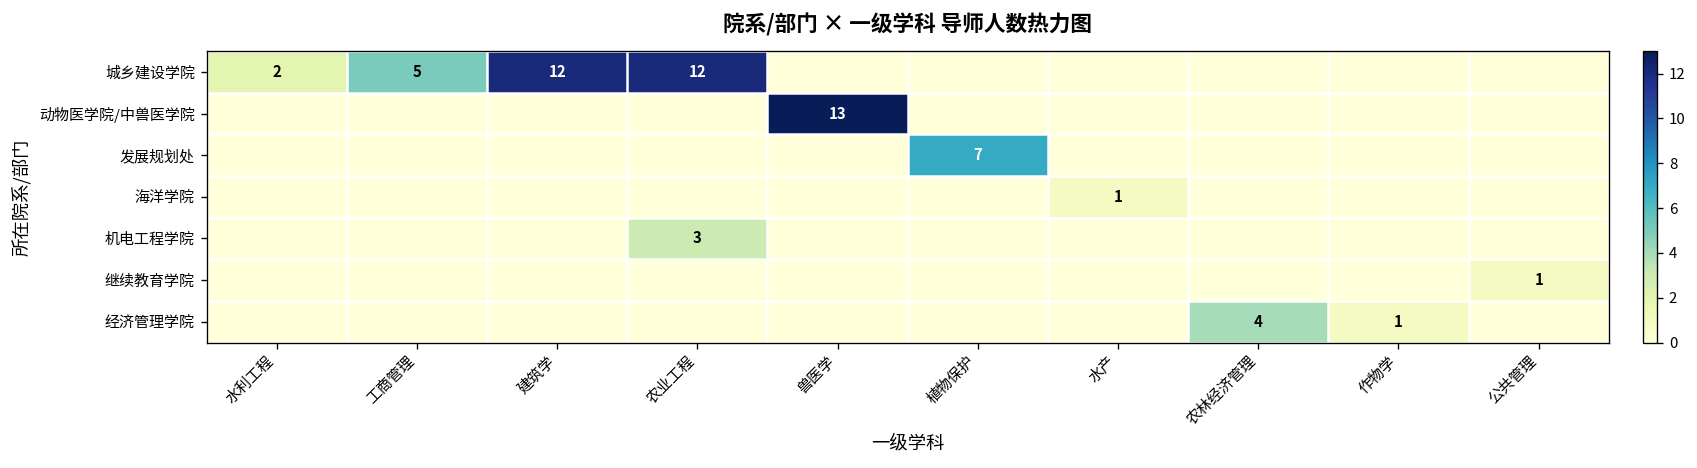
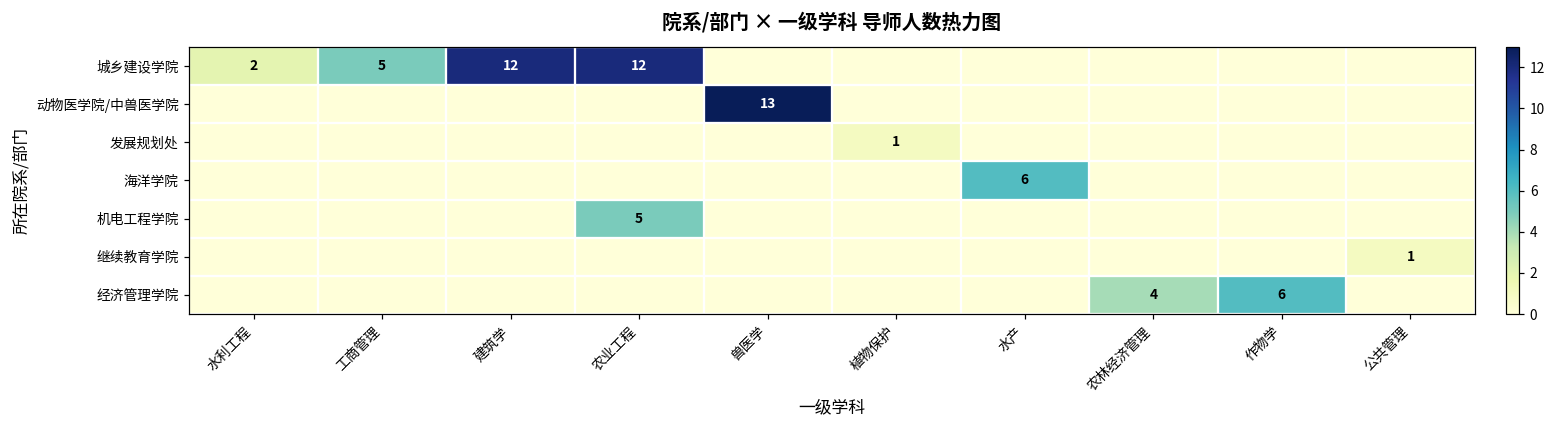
  {
    "城乡建设学院": {
      "水利工程": 2,
      "工商管理": 5,
      "建筑学": 12,
      "农业工程": 12
    },
    "动物医学院/中兽医学院": {
      "兽医学": 13
    },
    "发展规划处": {
-     "植物保护": 7
+     "植物保护": 1
    },
    "海洋学院": {
-     "水产": 1
+     "水产": 6
    },
    "机电工程学院": {
-     "农业工程": 3
+     "农业工程": 5
    },
    "继续教育学院": {
      "公共管理": 1
    },
    "经济管理学院": {
      "农林经济管理": 4,
-     "作物学": 1
+     "作物学": 6
    }
  }
